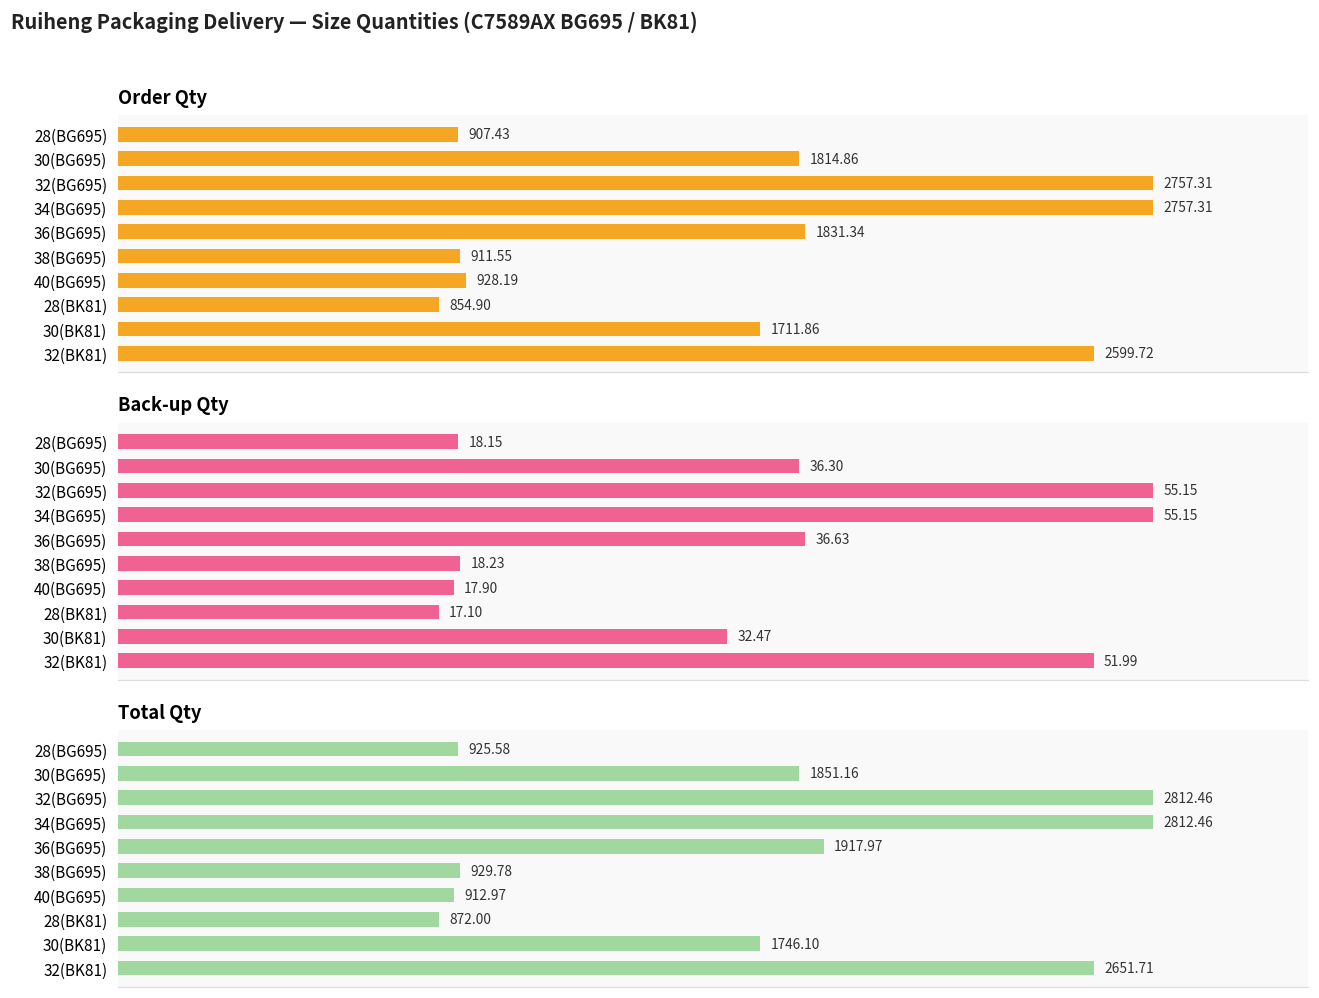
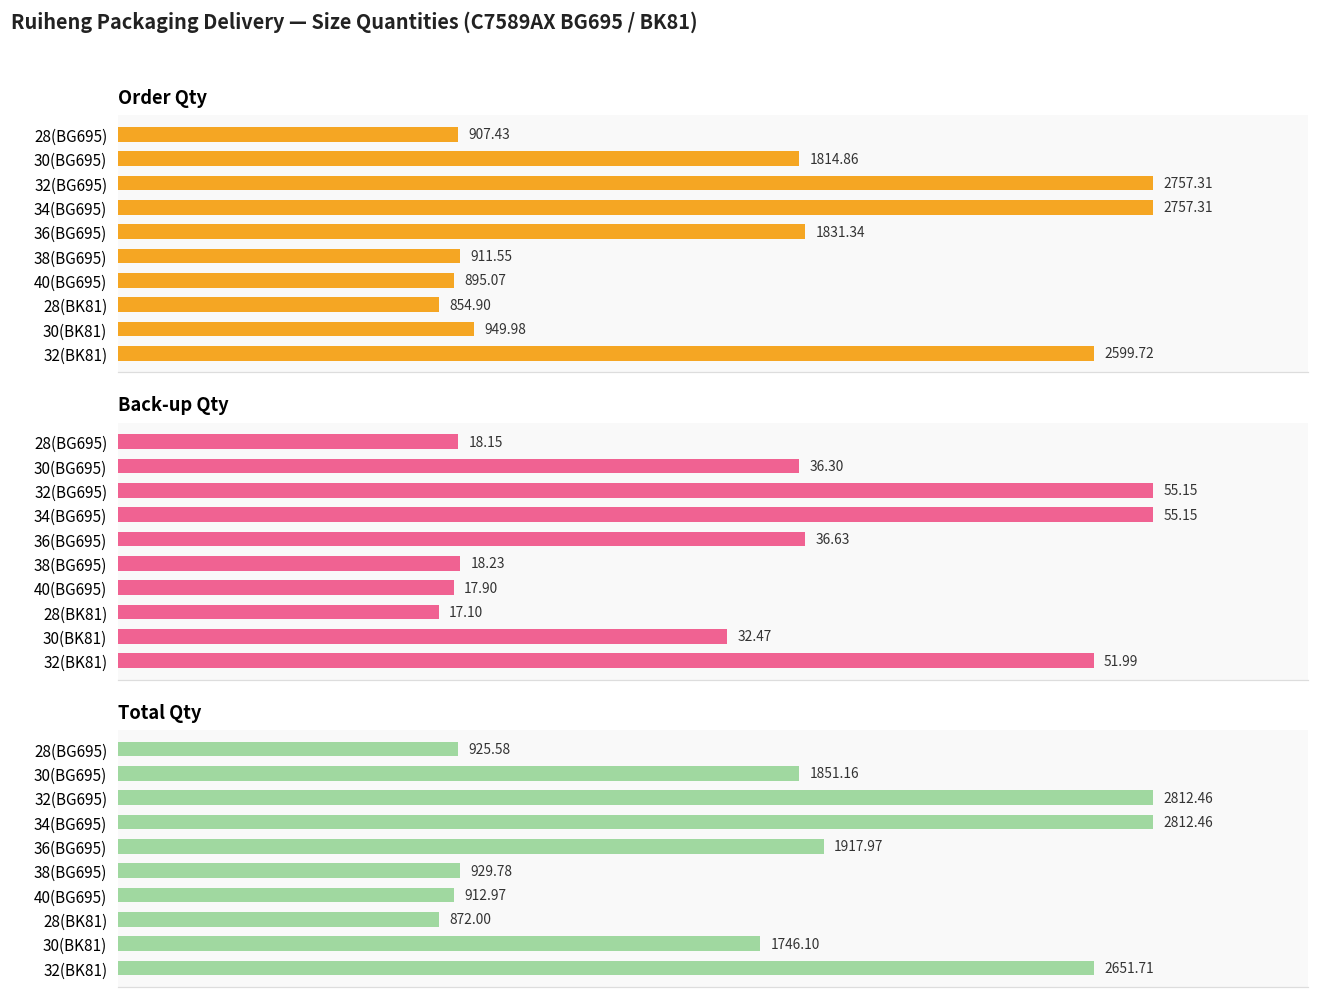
  {
    "Order Qty": {
      "28(BG695)": 907.43,
      "30(BG695)": 1814.86,
      "32(BG695)": 2757.31,
      "34(BG695)": 2757.31,
      "36(BG695)": 1831.34,
      "38(BG695)": 911.55,
-     "40(BG695)": 928.19,
+     "40(BG695)": 895.07,
      "28(BK81)": 854.90,
-     "30(BK81)": 1711.86,
+     "30(BK81)": 949.98,
      "32(BK81)": 2599.72
    },
    "Back-up Qty": {
      "28(BG695)": 18.15,
      "30(BG695)": 36.30,
      "32(BG695)": 55.15,
      "34(BG695)": 55.15,
      "36(BG695)": 36.63,
      "38(BG695)": 18.23,
      "40(BG695)": 17.90,
      "28(BK81)": 17.10,
      "30(BK81)": 32.47,
      "32(BK81)": 51.99
    },
    "Total Qty": {
      "28(BG695)": 925.58,
      "30(BG695)": 1851.16,
      "32(BG695)": 2812.46,
      "34(BG695)": 2812.46,
      "36(BG695)": 1917.97,
      "38(BG695)": 929.78,
      "40(BG695)": 912.97,
      "28(BK81)": 872.00,
      "30(BK81)": 1746.10,
      "32(BK81)": 2651.71
    }
  }
